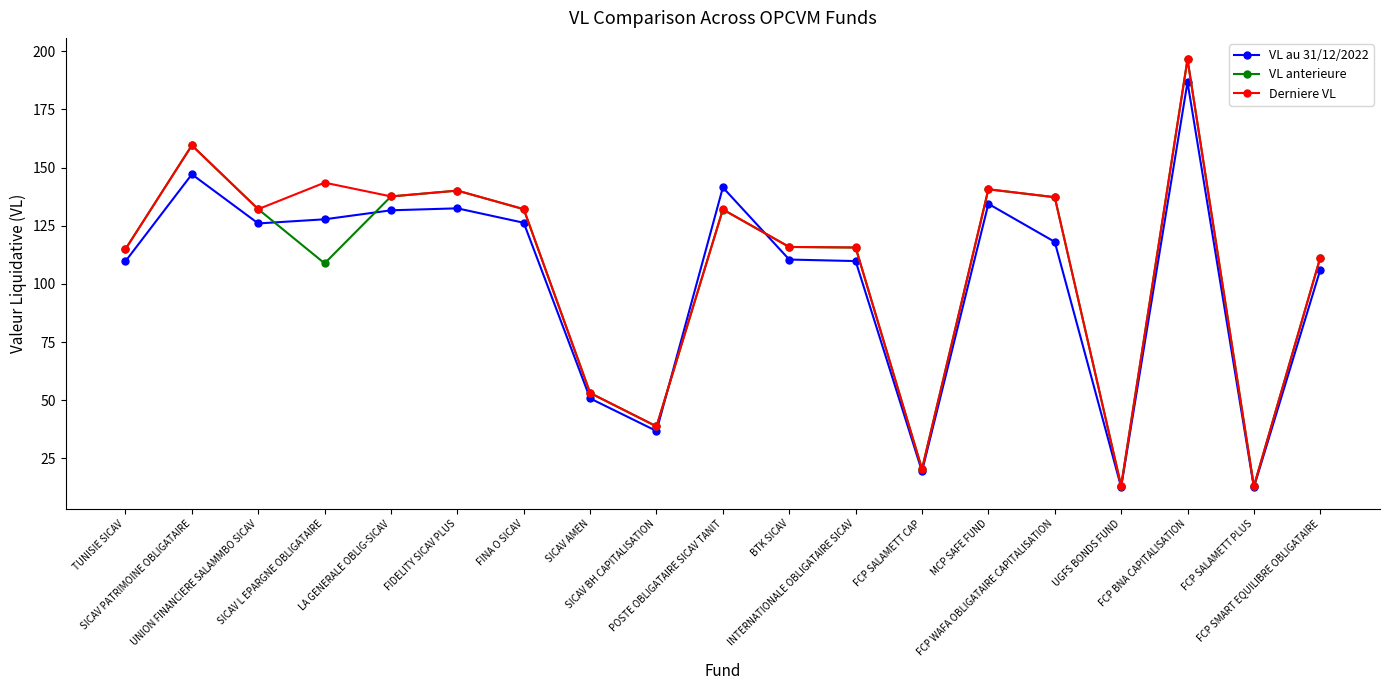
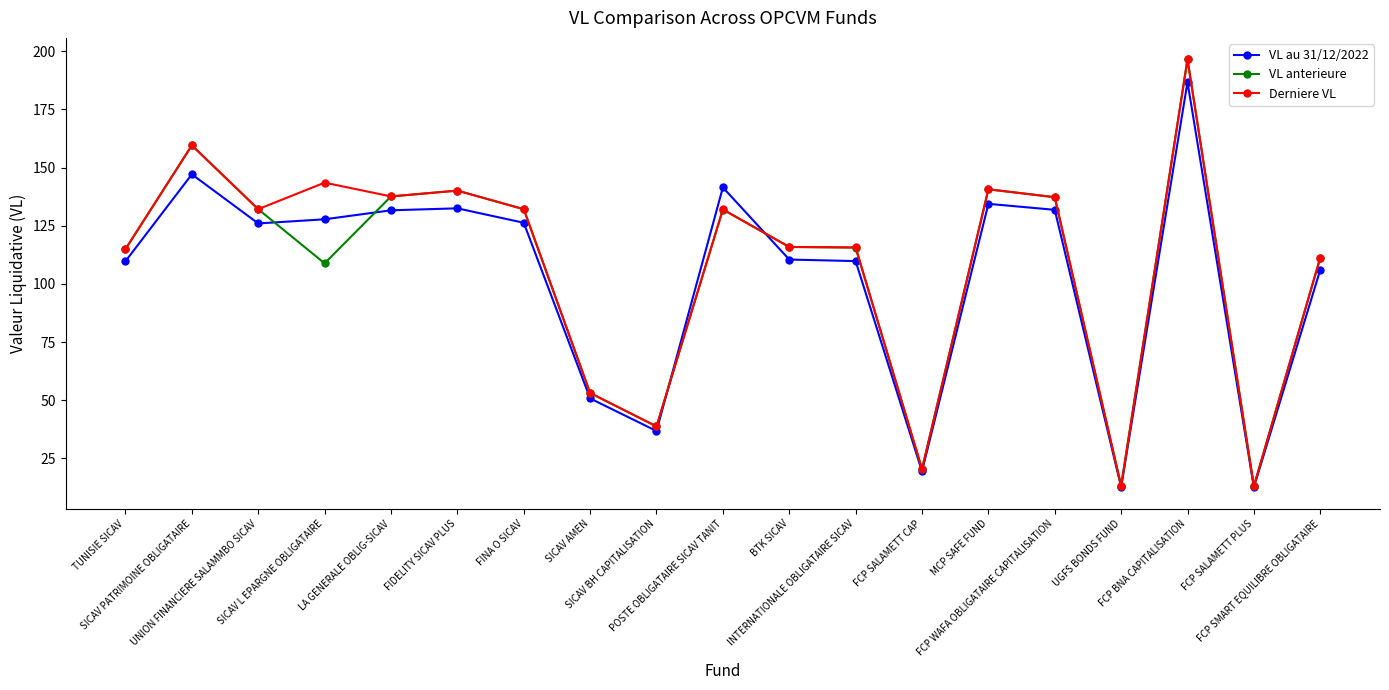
  {
    "VL au 31/12/2022": {
      "TUNISIE SICAV": 110,
      "SICAV PATRIMOINE OBLIGATAIRE": 147,
      "UNION FINANCIERE SALAMMBO SICAV": 126,
      "SICAV L EPARGNE OBLIGATAIRE": 128,
      "LA GENERALE OBLIG-SICAV": 132,
      "FIDELITY SICAV PLUS": 133,
      "FINA O SICAV": 126,
      "SICAV AMEN": 51,
      "SICAV BH CAPITALISATION": 37,
      "POSTE OBLIGATAIRE SICAV TANIT": 142,
      "BTK SICAV": 111,
      "INTERNATIONALE OBLIGATAIRE SICAV": 110,
      "MCP SAFE FUND": 134,
-     "FCP WAFA OBLIGATAIRE CAPITALISATION": 118,
+     "FCP WAFA OBLIGATAIRE CAPITALISATION": 132,
      "FCP BNA CAPITALISATION": 187,
      "FCP SMART EQUILIBRE OBLIGATAIRE": 106
    },
    "VL anterieure": {
      "SICAV L EPARGNE OBLIGATAIRE": 109
    },
    "Derniere VL": {
      "SICAV L EPARGNE OBLIGATAIRE": 144
    }
  }
